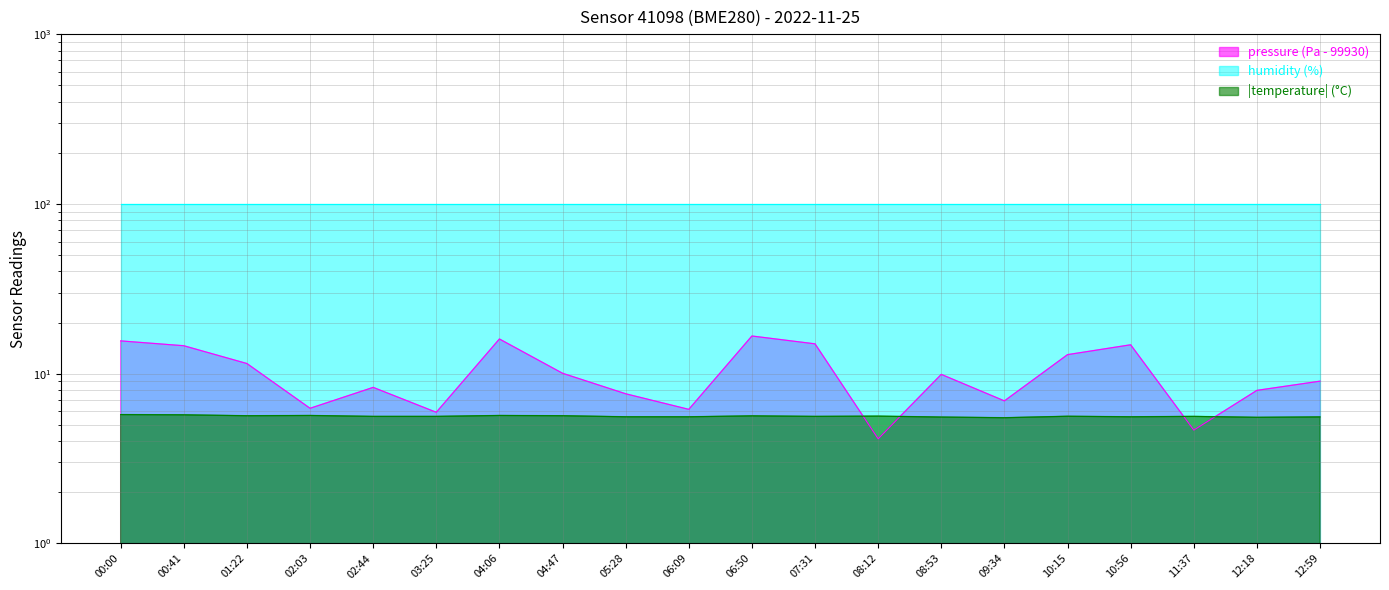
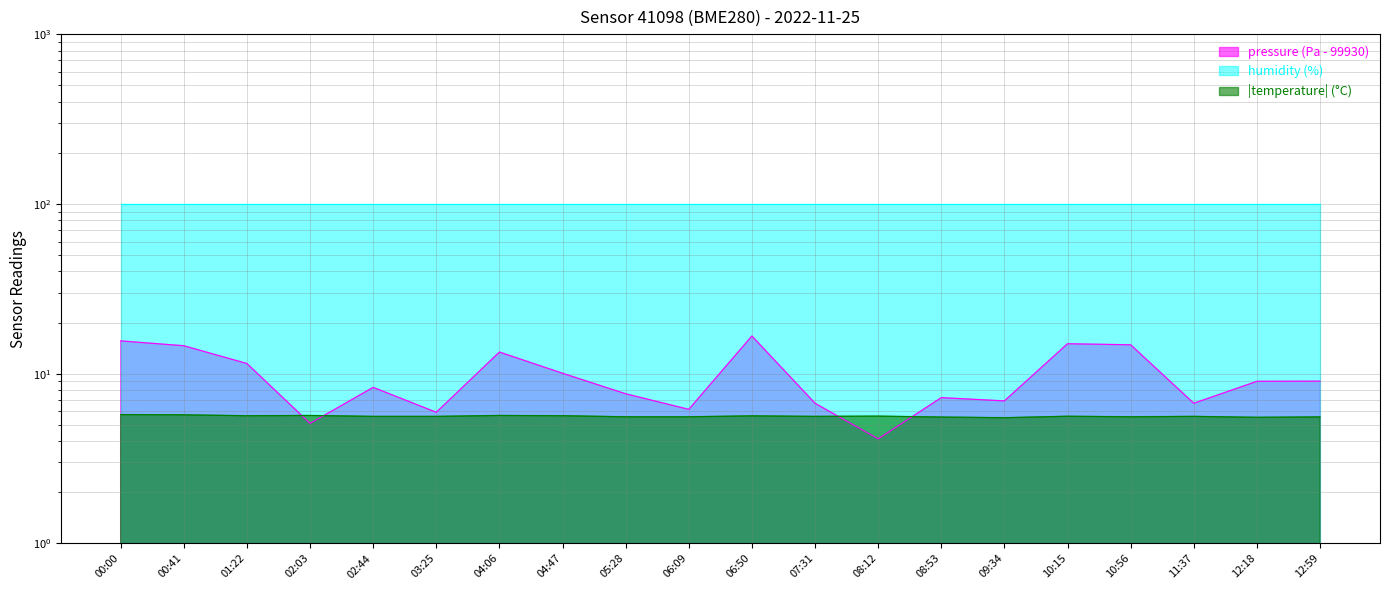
  {
    "pressure (Pa - 99930)": {
      "00:00": 16,
      "00:41": 15,
      "01:22": 11,
-     "02:03": 6.3,
+     "02:03": 5.1,
      "02:44": 8,
      "03:25": 5.9,
-     "04:06": 16,
+     "04:06": 13,
      "04:47": 10,
      "05:28": 8,
      "06:09": 6.2,
      "06:50": 17,
-     "07:31": 15,
+     "07:31": 6.7,
      "08:12": 4.1,
-     "08:53": 10,
+     "08:53": 7.2,
      "09:34": 6.9,
-     "10:15": 13,
+     "10:15": 15,
      "10:56": 15,
-     "11:37": 4.6,
-     "12:18": 8,
+     "11:37": 6.7,
+     "12:18": 9,
      "12:59": 9
    },
    "humidity (%)": {
      "00:00": 100,
      "00:41": 100,
      "01:22": 100,
      "02:03": 100,
      "02:44": 100,
      "03:25": 100,
      "04:06": 100,
      "04:47": 100,
      "05:28": 100,
      "06:09": 100,
      "06:50": 100,
      "07:31": 100,
      "08:12": 100,
      "08:53": 100,
      "09:34": 100,
      "10:15": 100,
      "10:56": 100,
      "11:37": 100,
      "12:18": 100,
      "12:59": 100
    },
    "|temperature| (°C)": {
      "00:00": 5.7,
      "00:41": 5.7,
      "01:22": 5.7,
      "02:03": 5.7,
      "02:44": 5.6,
      "03:25": 5.6,
      "04:06": 5.7,
      "04:47": 5.7,
      "05:28": 5.6,
      "06:09": 5.6,
      "06:50": 5.6,
      "07:31": 5.6,
      "08:12": 5.6,
      "08:53": 5.6,
      "09:34": 5.5,
      "10:15": 5.6,
      "10:56": 5.6,
      "11:37": 5.6,
      "12:18": 5.5,
      "12:59": 5.6
    }
  }
